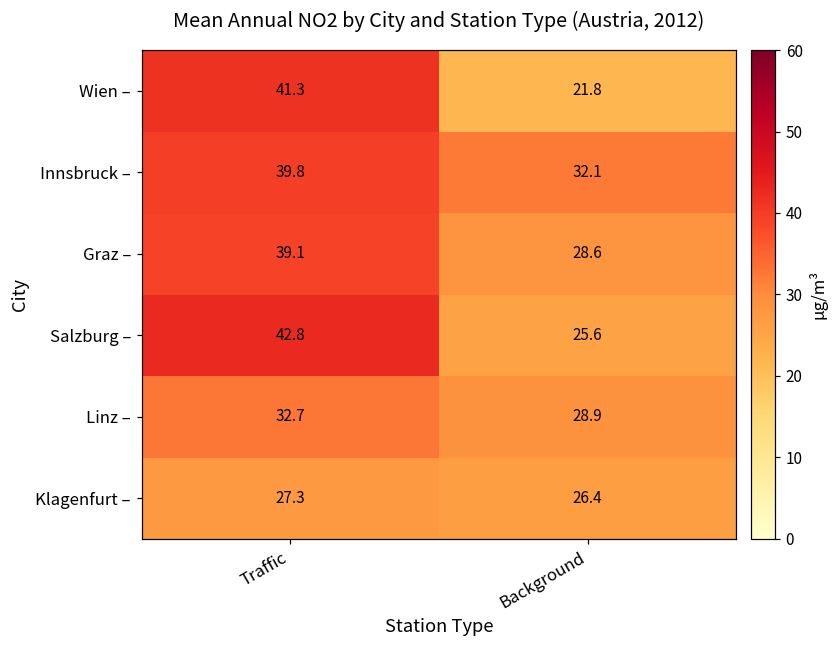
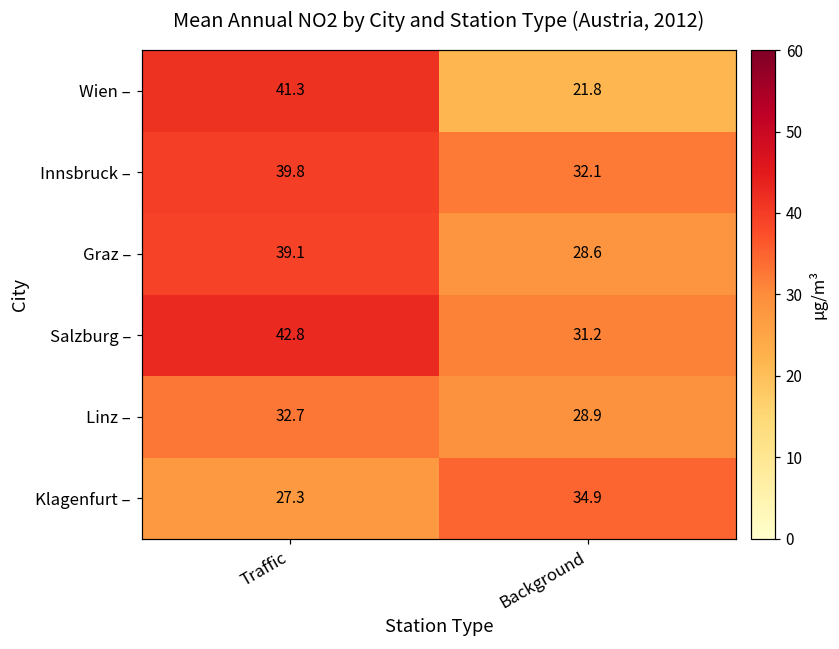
  {
    "Wien –": {
      "Traffic": 41.3,
      "Background": 21.8
    },
    "Innsbruck –": {
      "Traffic": 39.8,
      "Background": 32.1
    },
    "Graz –": {
      "Traffic": 39.1,
      "Background": 28.6
    },
    "Salzburg –": {
      "Traffic": 42.8,
-     "Background": 25.6
+     "Background": 31.2
    },
    "Linz –": {
      "Traffic": 32.7,
      "Background": 28.9
    },
    "Klagenfurt –": {
      "Traffic": 27.3,
-     "Background": 26.4
+     "Background": 34.9
    }
  }
